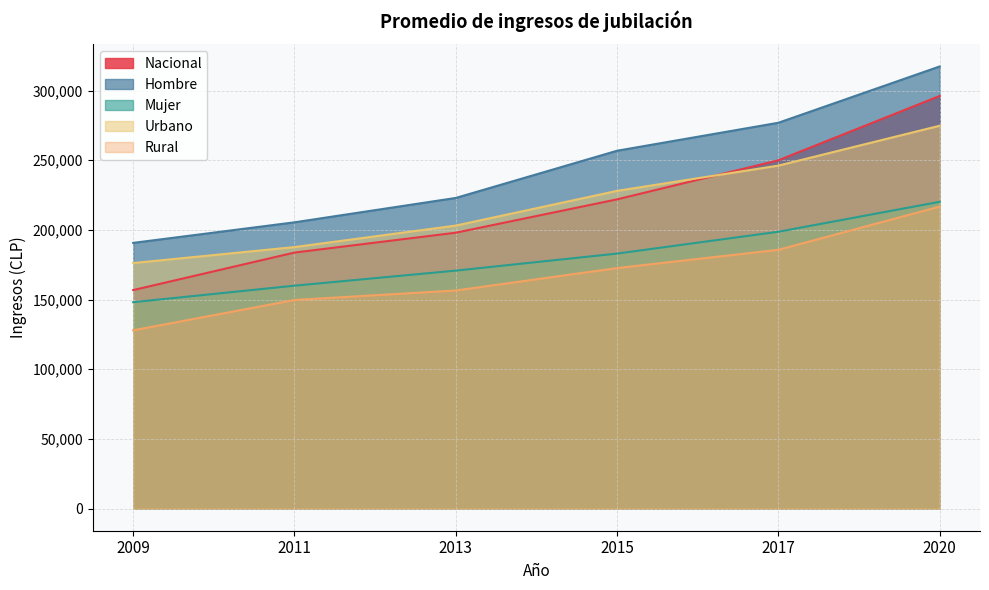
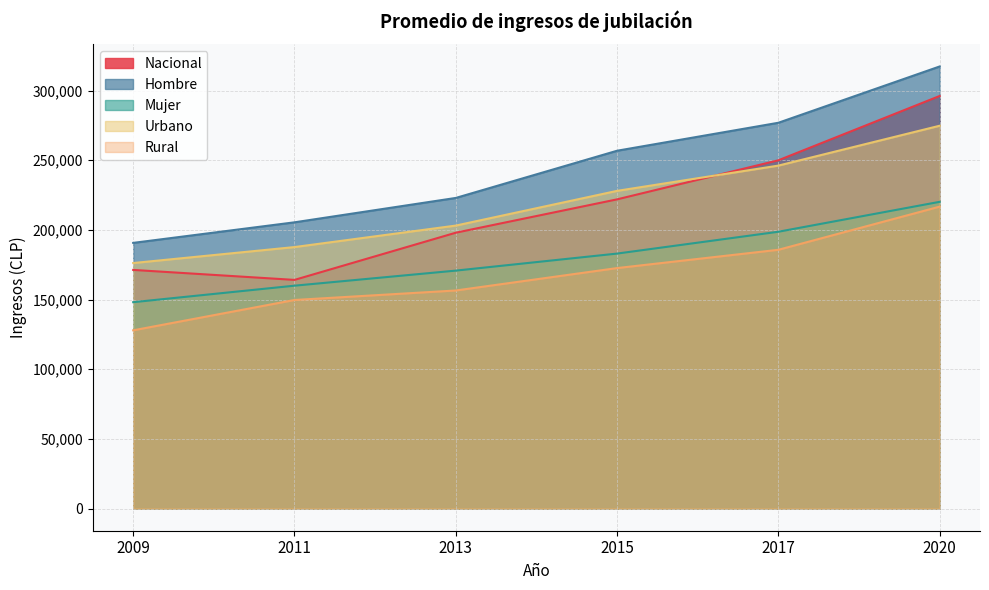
  {
    "Nacional": {
-     "2009": "157,000",
-     "2011": "184,000",
+     "2009": "171,000",
+     "2011": "164,000",
      "2013": "198,000",
      "2015": "222,000",
      "2017": "250,000",
      "2020": "296,000"
    }
  }
